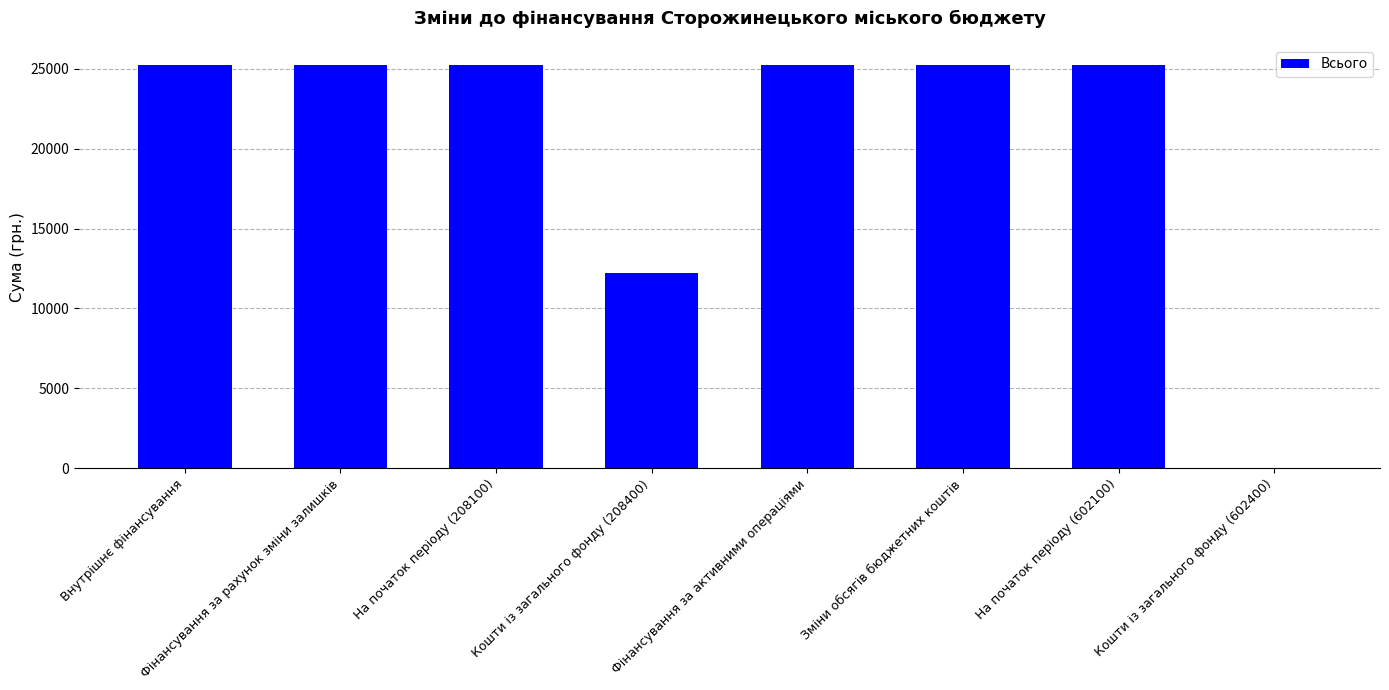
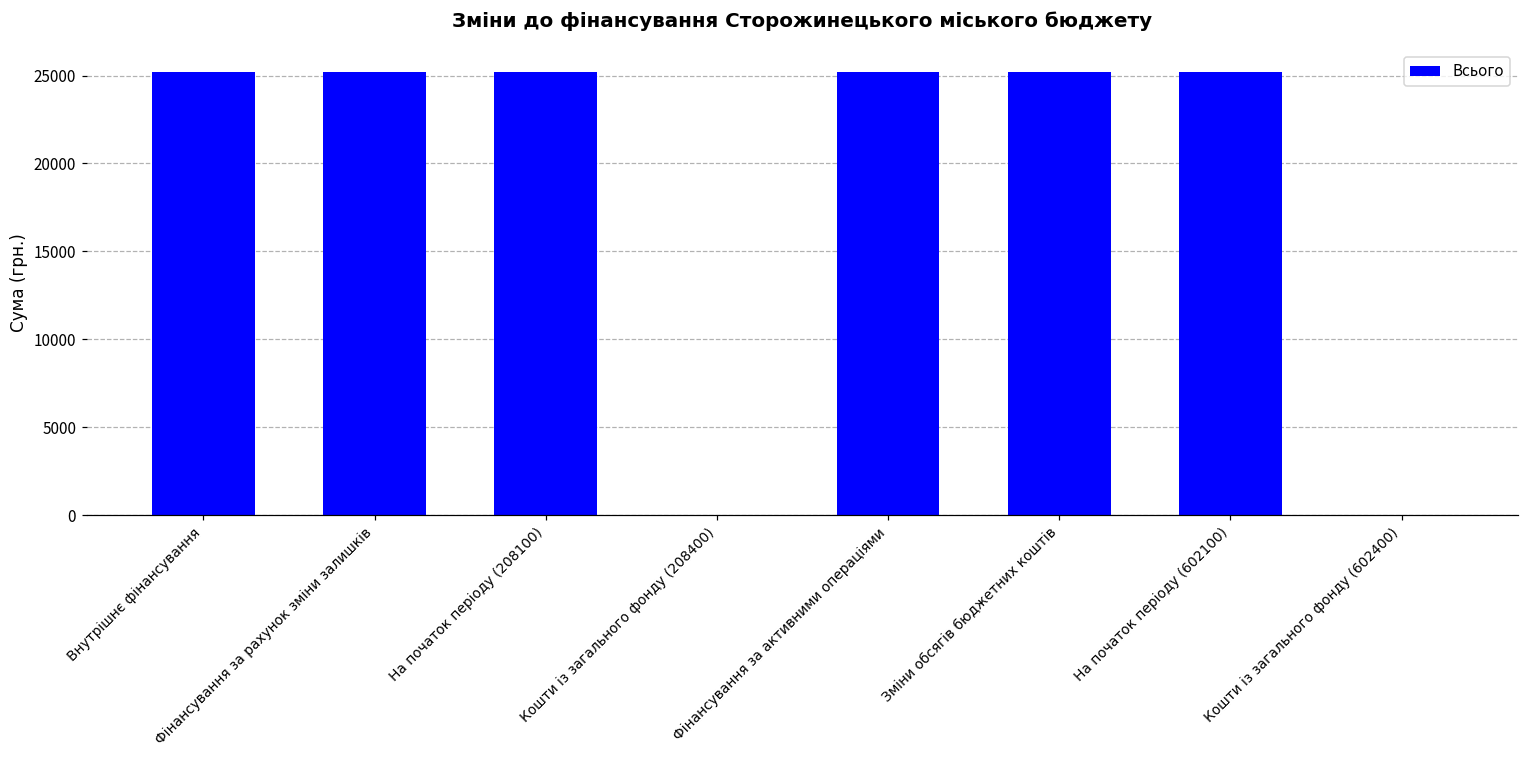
  {
    "Внутрішнє фінансування": 25200,
    "Фінансування за рахунок зміни залишків": 25200,
    "На початок періоду (208100)": 25200,
-   "Кошти із загального фонду (208400)": 12200,
+   "Кошти із загального фонду (208400)": 0,
    "Фінансування за активними операціями": 25200,
    "Зміни обсягів бюджетних коштів": 25200,
    "На початок періоду (602100)": 25200,
    "Кошти із загального фонду (602400)": 0
  }
